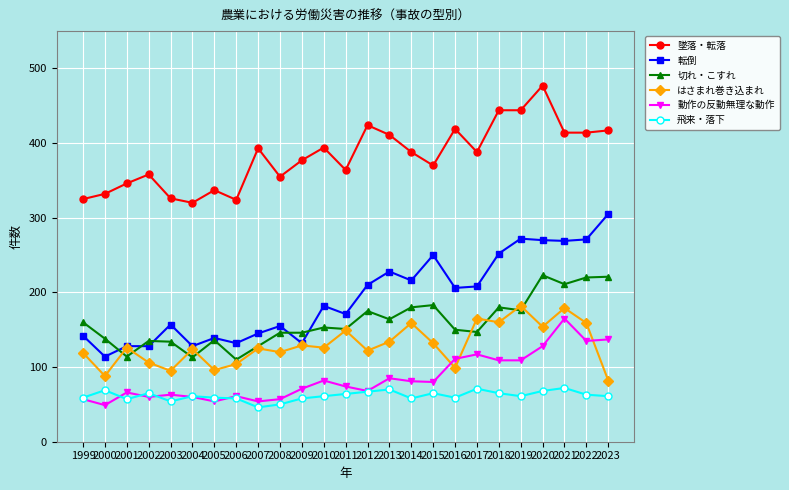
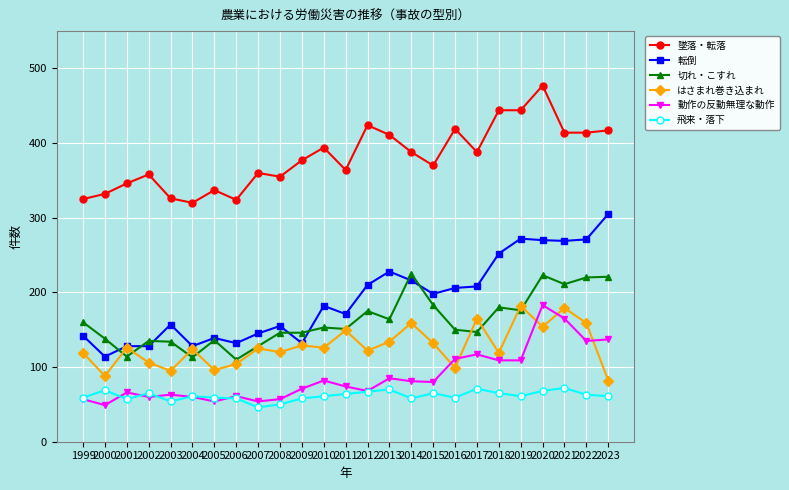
  {
    "墜落・転落": {
      "1999": 330,
      "2000": 330,
      "2001": 350,
      "2002": 360,
      "2003": 330,
      "2004": 320,
      "2005": 340,
      "2006": 320,
-     "2007": 390,
+     "2007": 360,
      "2008": 360,
      "2009": 380,
      "2010": 390,
      "2011": 360,
      "2012": 420,
      "2013": 410,
      "2014": 390,
      "2015": 370,
      "2016": 420,
      "2017": 390,
      "2018": 440,
      "2019": 440,
      "2020": 480,
      "2021": 410,
      "2022": 410,
      "2023": 420
    },
    "転倒": {
      "1999": 140,
      "2000": 110,
      "2002": 130,
      "2003": 160,
      "2004": 130,
      "2006": 130,
      "2007": 150,
      "2008": 160,
      "2010": 180,
      "2011": 170,
      "2012": 210,
      "2013": 230,
      "2014": 220,
-     "2015": 250,
+     "2015": 200,
      "2016": 210,
      "2017": 210,
      "2018": 250,
      "2019": 270,
      "2020": 270,
      "2021": 270,
      "2022": 270,
      "2023": 310
    },
    "切れ・こすれ": {
      "1999": 160,
      "2000": 140,
      "2001": 110,
      "2002": 140,
      "2003": 130,
      "2004": 110,
      "2006": 110,
      "2008": 150,
      "2009": 150,
      "2010": 150,
      "2012": 180,
      "2013": 160,
-     "2014": 180,
+     "2014": 230,
      "2015": 180,
      "2016": 150,
      "2017": 150,
      "2018": 180,
      "2019": 180,
      "2020": 220,
      "2021": 210,
      "2022": 220,
      "2023": 220
    },
    "はさまれ巻き込まれ": {
      "1999": 120,
      "2000": 90,
      "2002": 110,
      "2003": 100,
      "2004": 120,
      "2005": 100,
      "2006": 100,
      "2008": 120,
      "2010": 130,
      "2012": 120,
      "2013": 130,
      "2014": 160,
      "2015": 130,
      "2016": 100,
      "2017": 170,
-     "2018": 160,
+     "2018": 120,
      "2019": 180,
      "2020": 150,
      "2021": 180,
      "2022": 160,
      "2023": 80
    },
    "動作の反動無理な動作": {
      "2000": 50,
      "2001": 70,
      "2002": 60,
      "2003": 60,
      "2005": 50,
      "2007": 50,
      "2008": 60,
      "2009": 70,
      "2010": 80,
      "2011": 70,
      "2013": 90,
      "2014": 80,
      "2015": 80,
      "2016": 110,
      "2017": 120,
      "2018": 110,
      "2019": 110,
-     "2020": 130,
+     "2020": 180,
      "2021": 170,
      "2022": 140,
      "2023": 140
    },
    "飛来・落下": {
      "2000": 70,
      "2001": 60,
      "2002": 70,
      "2003": 50,
      "2005": 60,
      "2007": 50,
      "2008": 50,
      "2009": 60,
      "2010": 60,
      "2011": 60,
      "2013": 70,
      "2014": 60,
      "2015": 70,
      "2016": 60,
      "2017": 70,
      "2018": 70,
      "2019": 60,
      "2020": 70,
      "2021": 70,
      "2022": 60,
      "2023": 60
    }
  }
